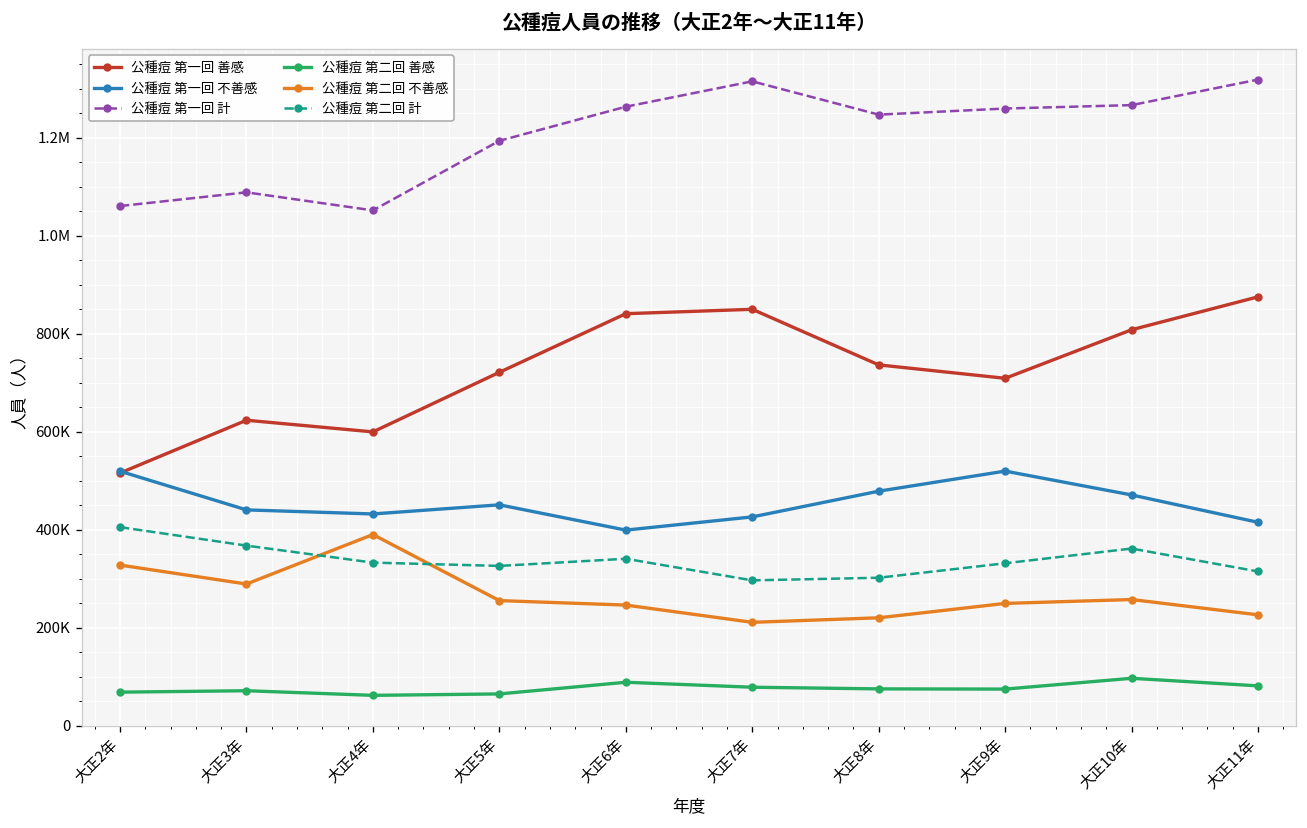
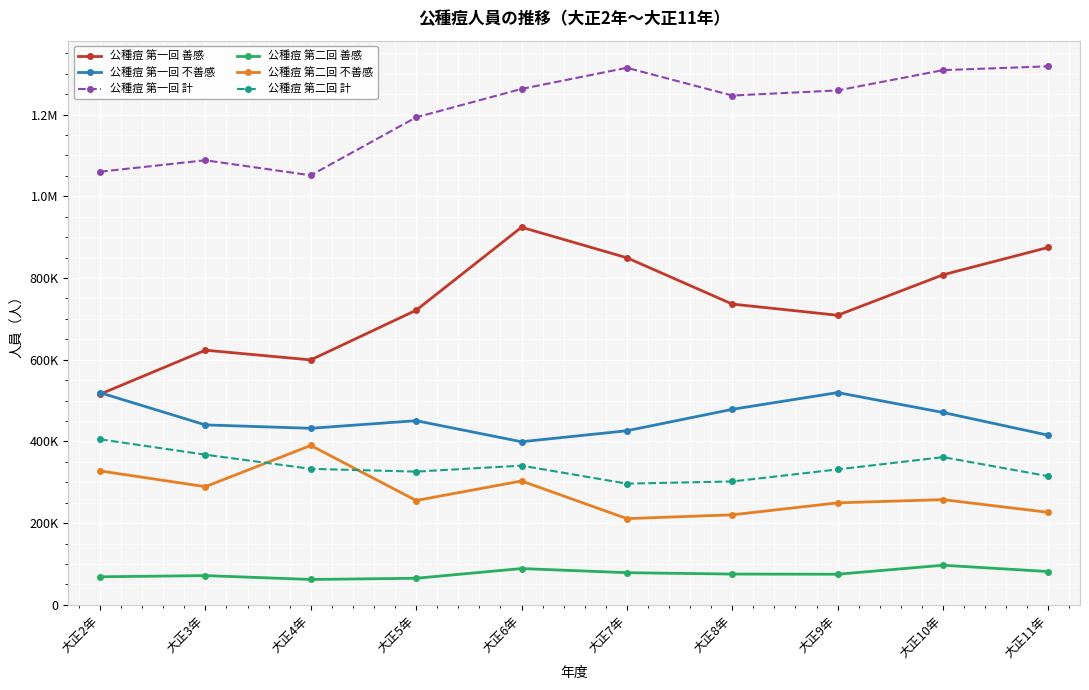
  {
    "公種痘 第一回 善感": {
      "大正3年": 620000,
      "大正4年": 600000,
      "大正5年": 720000,
-     "大正6年": 840000,
+     "大正6年": 920000,
      "大正7年": 850000,
      "大正8年": 740000,
      "大正9年": 710000,
      "大正10年": 810000,
      "大正11年": 880000
    },
    "公種痘 第一回 不善感": {
      "大正3年": 440000,
      "大正4年": 430000,
      "大正5年": 450000,
      "大正6年": 400000,
      "大正7年": 430000,
      "大正8年": 480000,
      "大正9年": 520000,
      "大正10年": 470000,
      "大正11年": 420000
    },
    "公種痘 第一回 計": {
      "大正2年": 1060000,
      "大正3年": 1090000,
      "大正4年": 1050000,
      "大正5年": 1190000,
      "大正6年": 1260000,
      "大正7年": 1310000,
      "大正8年": 1250000,
      "大正9年": 1260000,
-     "大正10年": 1270000,
+     "大正10年": 1310000,
      "大正11年": 1320000
    },
    "公種痘 第二回 不善感": {
      "大正2年": 330000,
      "大正3年": 290000,
      "大正4年": 390000,
      "大正5年": 260000,
-     "大正6年": 250000,
+     "大正6年": 300000,
      "大正7年": 210000,
      "大正8年": 220000,
      "大正9年": 250000,
      "大正10年": 260000,
      "大正11年": 230000
    }
  }
